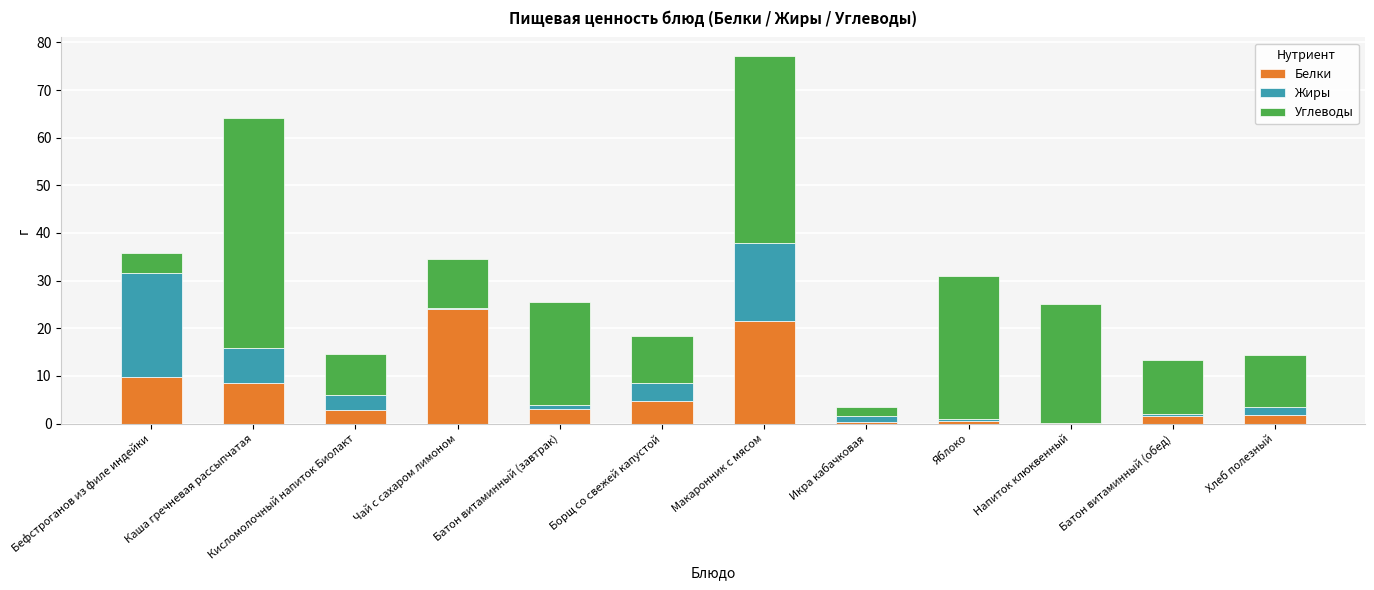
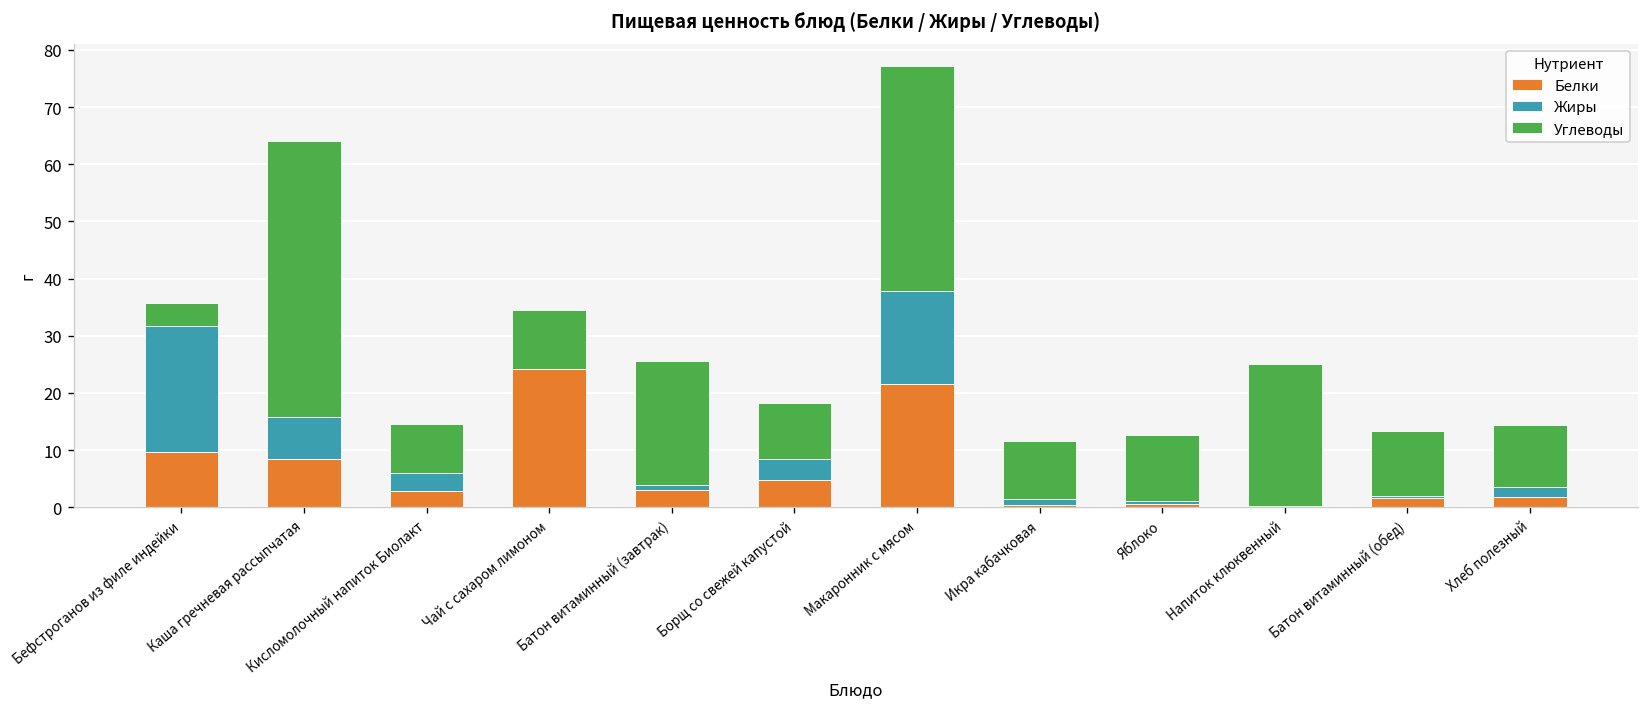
  {
    "Белки": {
      "Бефстроганов из филе индейки": 10,
      "Каша гречневая рассыпчатая": 9,
      "Кисломолочный напиток Биолакт": 3,
      "Чай с сахаром лимоном": 24,
      "Батон витаминный (завтрак)": 3,
      "Борщ со свежей капустой": 5,
      "Макаронник с мясом": 22,
      "Батон витаминный (обед)": 2,
      "Хлеб полезный": 2
    },
    "Жиры": {
      "Бефстроганов из филе индейки": 22,
      "Каша гречневая рассыпчатая": 7,
      "Кисломолочный напиток Биолакт": 3,
      "Батон витаминный (завтрак)": 1,
      "Борщ со свежей капустой": 4,
      "Макаронник с мясом": 16,
      "Икра кабачковая": 1,
      "Хлеб полезный": 2
    },
    "Углеводы": {
      "Бефстроганов из филе индейки": 4,
      "Каша гречневая рассыпчатая": 48,
      "Кисломолочный напиток Биолакт": 9,
      "Чай с сахаром лимоном": 10,
      "Батон витаминный (завтрак)": 22,
      "Борщ со свежей капустой": 10,
      "Макаронник с мясом": 39,
-     "Икра кабачковая": 2,
-     "Яблоко": 30,
+     "Икра кабачковая": 10,
+     "Яблоко": 12,
      "Напиток клюквенный": 25,
      "Батон витаминный (обед)": 11,
      "Хлеб полезный": 11
    }
  }
